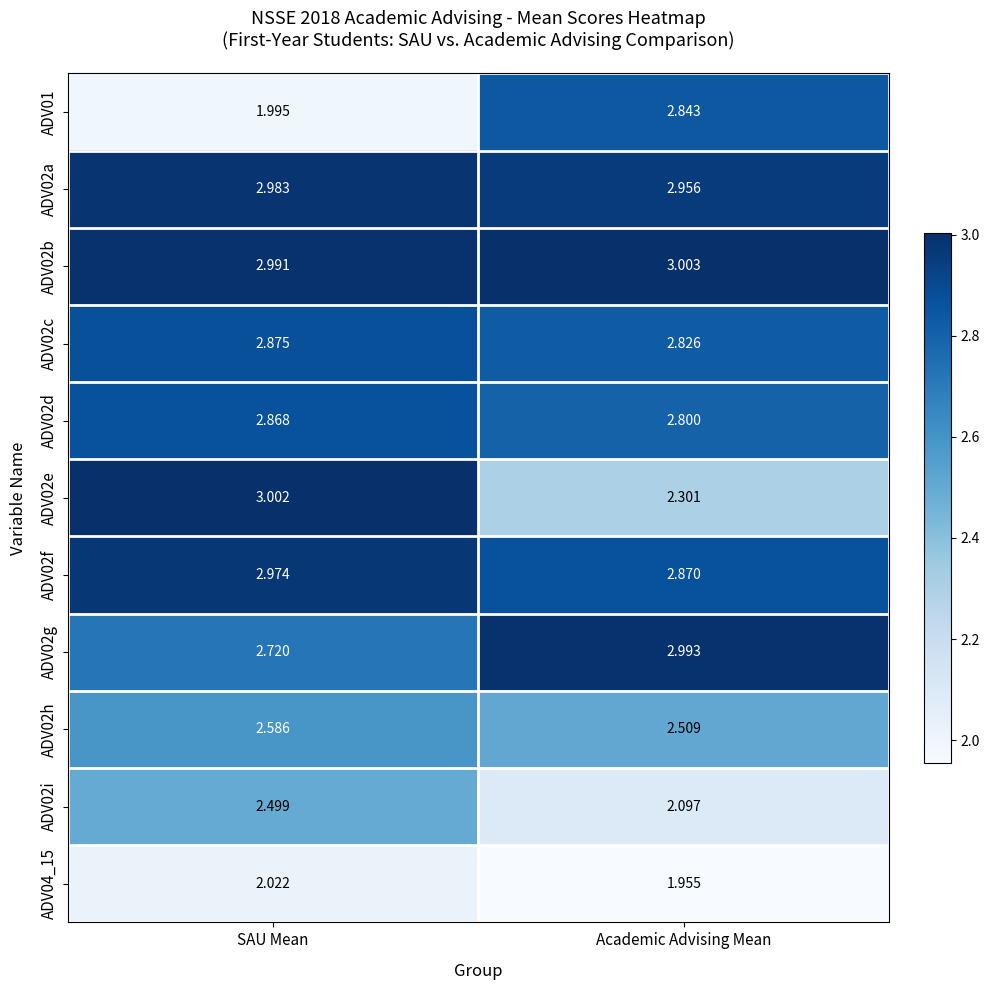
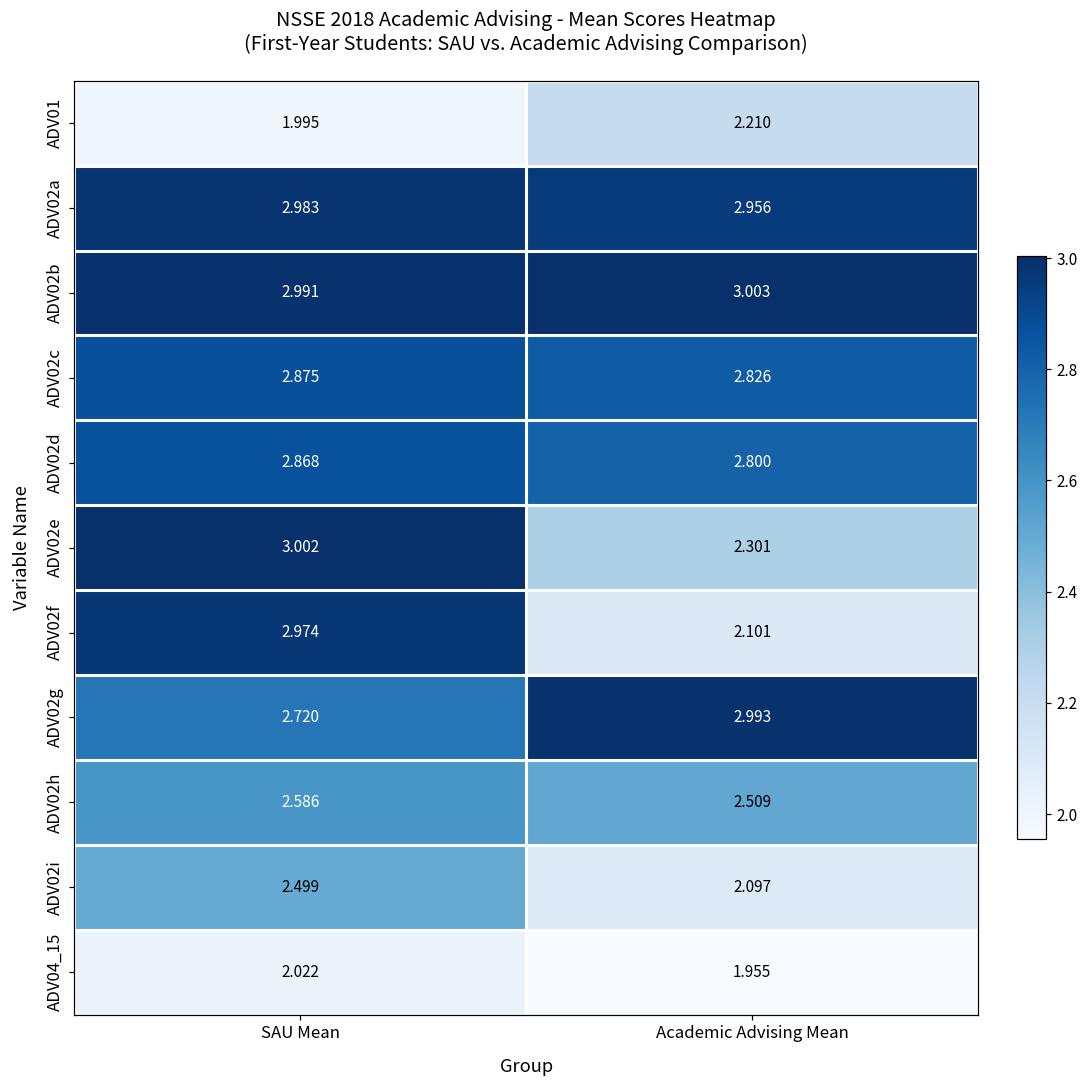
  {
    "ADV01": {
      "SAU Mean": 1.995,
-     "Academic Advising Mean": 2.843
+     "Academic Advising Mean": 2.210
    },
    "ADV02a": {
      "SAU Mean": 2.983,
      "Academic Advising Mean": 2.956
    },
    "ADV02b": {
      "SAU Mean": 2.991,
      "Academic Advising Mean": 3.003
    },
    "ADV02c": {
      "SAU Mean": 2.875,
      "Academic Advising Mean": 2.826
    },
    "ADV02d": {
      "SAU Mean": 2.868,
      "Academic Advising Mean": 2.800
    },
    "ADV02e": {
      "SAU Mean": 3.002,
      "Academic Advising Mean": 2.301
    },
    "ADV02f": {
      "SAU Mean": 2.974,
-     "Academic Advising Mean": 2.870
+     "Academic Advising Mean": 2.101
    },
    "ADV02g": {
      "SAU Mean": 2.720,
      "Academic Advising Mean": 2.993
    },
    "ADV02h": {
      "SAU Mean": 2.586,
      "Academic Advising Mean": 2.509
    },
    "ADV02i": {
      "SAU Mean": 2.499,
      "Academic Advising Mean": 2.097
    },
    "ADV04_15": {
      "SAU Mean": 2.022,
      "Academic Advising Mean": 1.955
    }
  }
